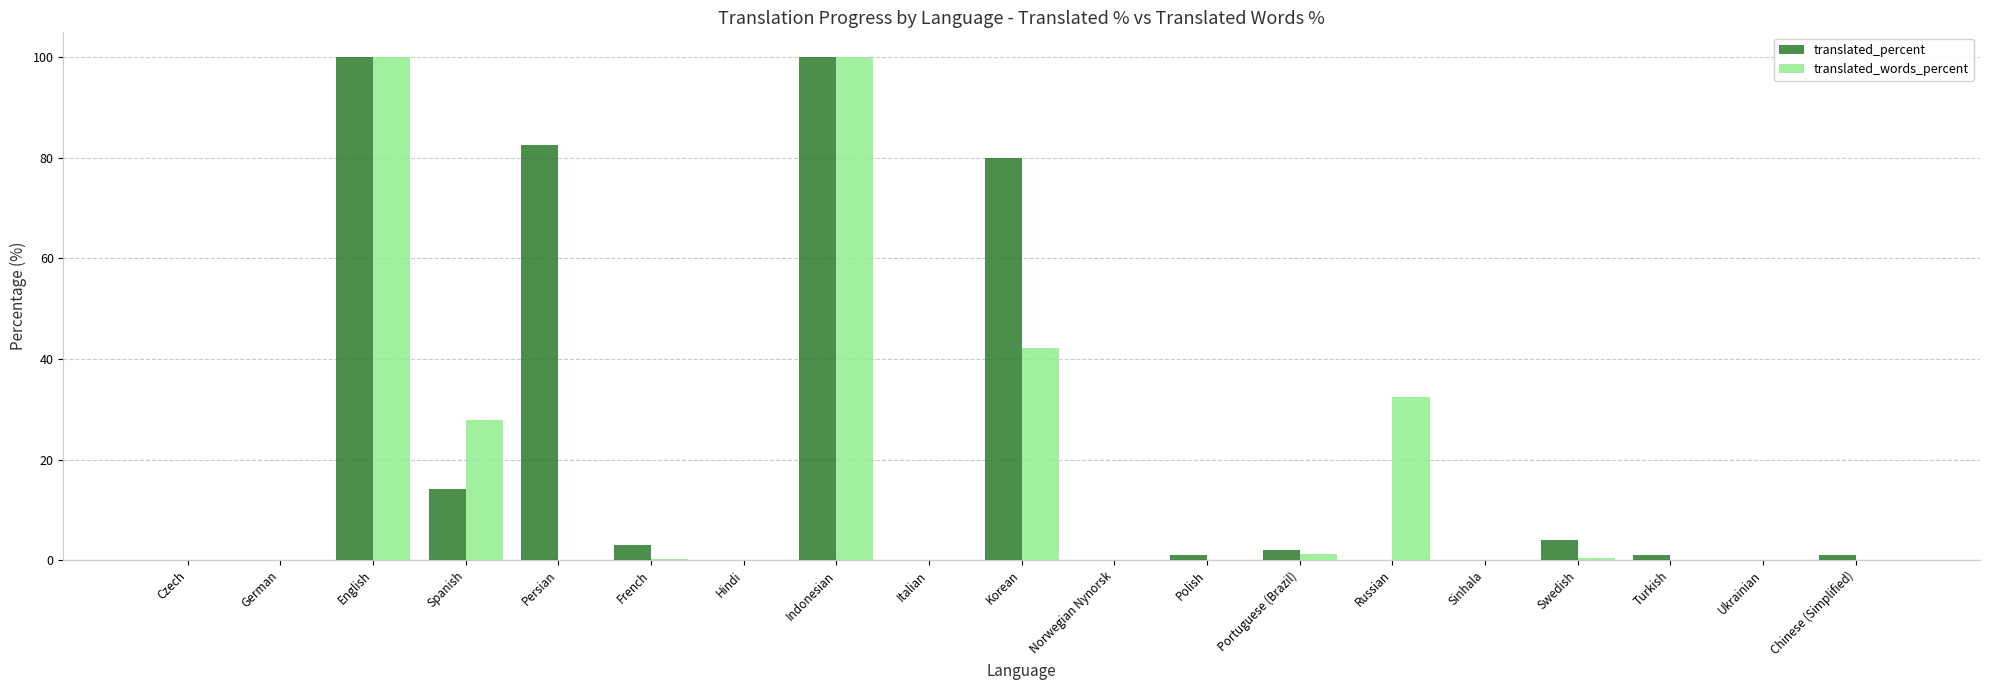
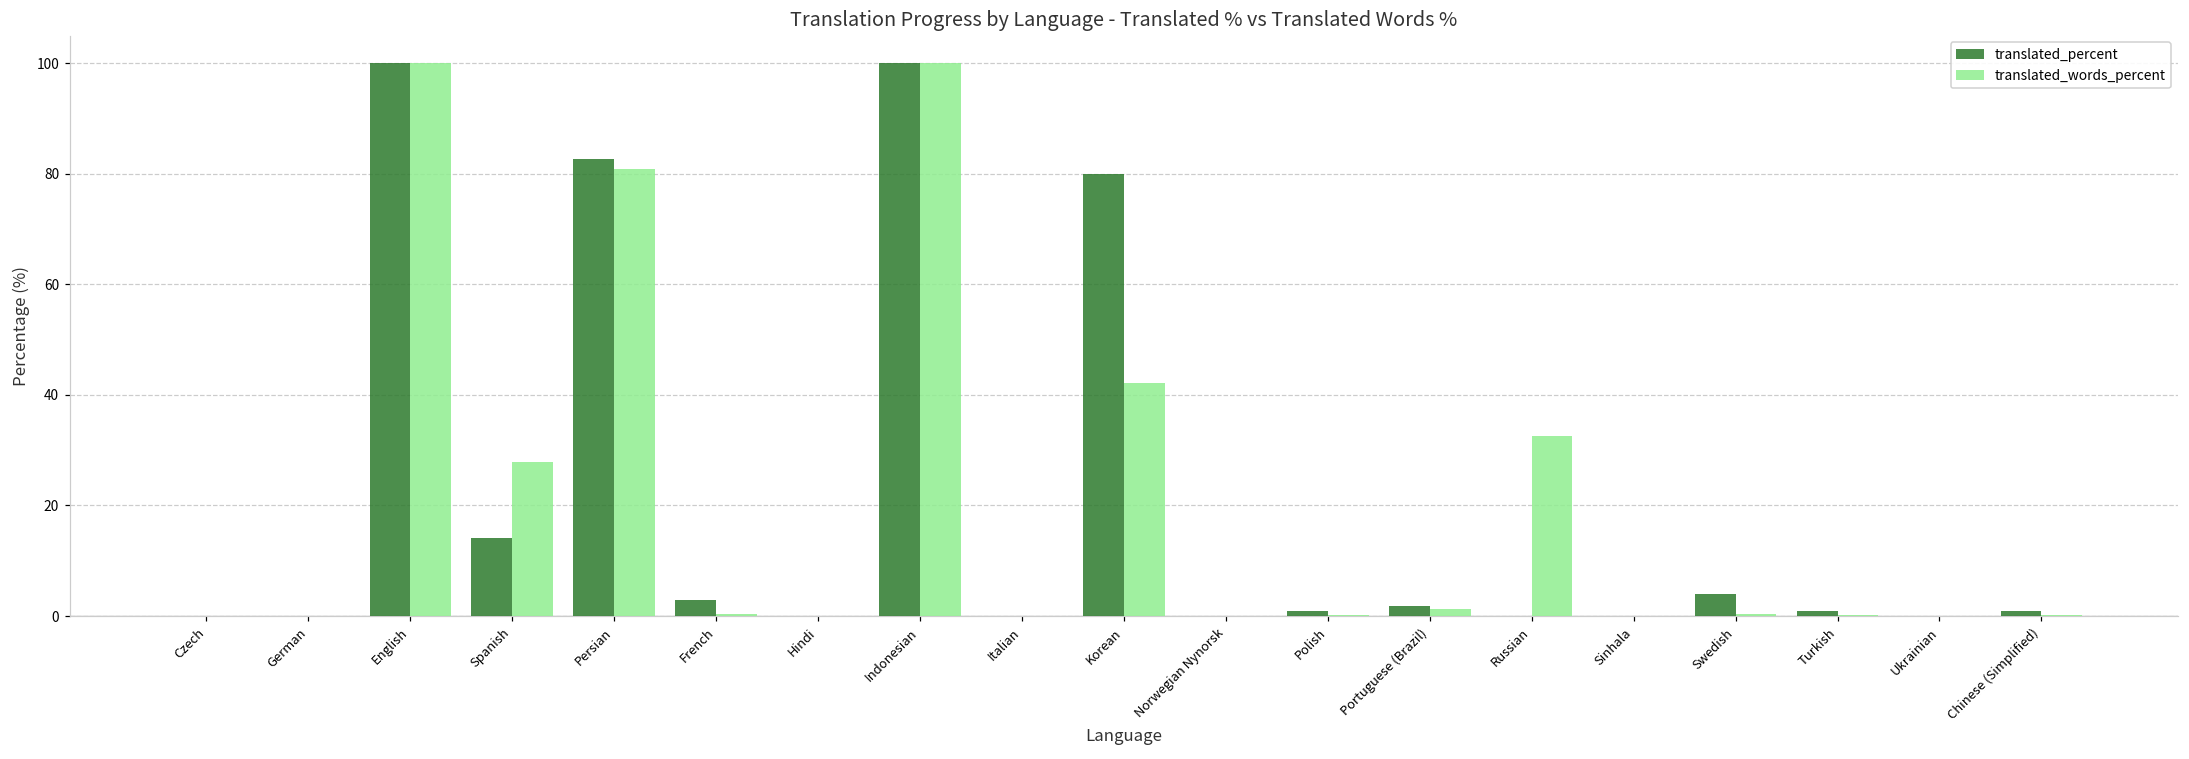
  {
    "translated_percent": {
      "Czech": 0,
      "German": 0,
      "English": 100,
      "Spanish": 14,
      "Persian": 83,
      "French": 3,
      "Hindi": 0,
      "Indonesian": 100,
      "Italian": 0,
      "Korean": 80,
      "Norwegian Nynorsk": 0,
      "Polish": 1,
      "Portuguese (Brazil)": 2,
      "Russian": 0,
      "Sinhala": 0,
      "Swedish": 4,
      "Turkish": 1,
      "Ukrainian": 0,
      "Chinese (Simplified)": 1
    },
    "translated_words_percent": {
      "Czech": 0,
      "German": 0,
      "English": 100,
      "Spanish": 28,
-     "Persian": 0,
+     "Persian": 81,
      "Hindi": 0,
      "Indonesian": 100,
      "Italian": 0,
      "Korean": 42,
      "Norwegian Nynorsk": 0,
      "Portuguese (Brazil)": 1,
      "Russian": 33,
      "Sinhala": 0,
      "Ukrainian": 0
    }
  }
